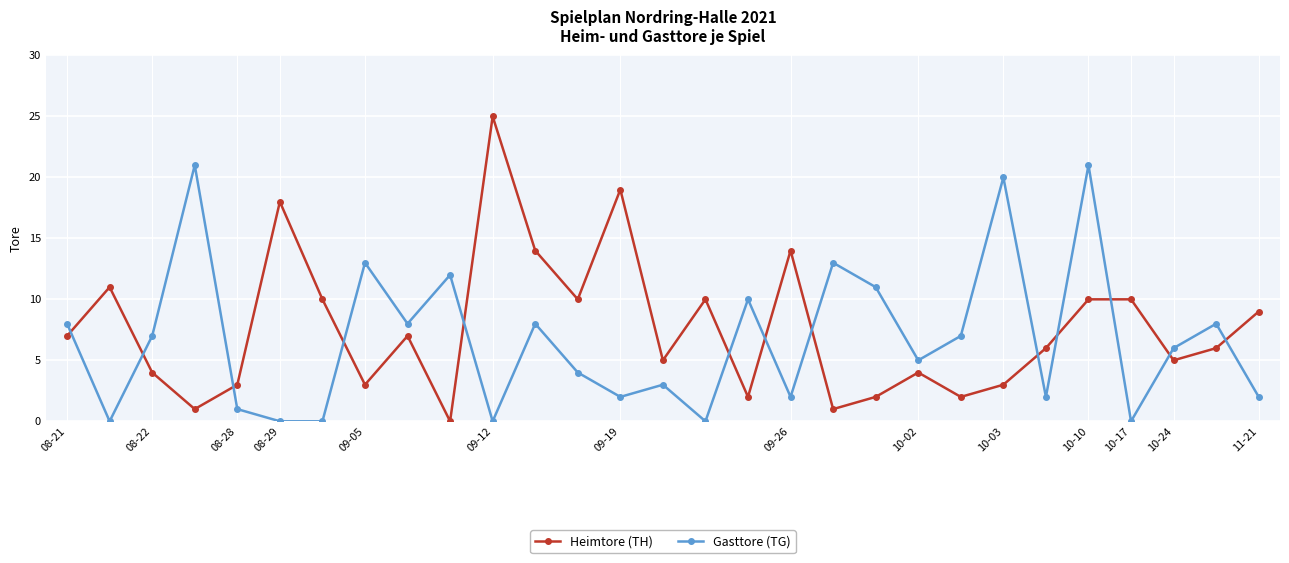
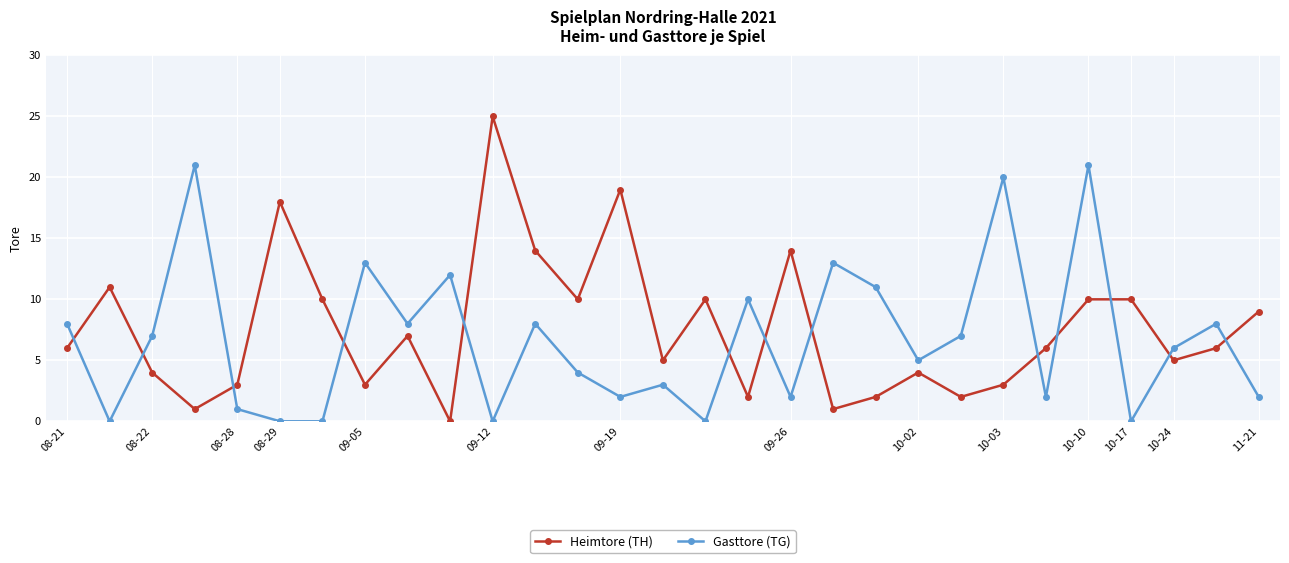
  {
    "Heimtore (TH)": {
-     "08-21": 7,
+     "08-21": 6,
      "08-22": 4,
      "08-28": 3,
      "08-29": 18,
      "09-05": 3,
      "09-12": 25,
      "09-19": 19,
      "09-26": 14,
      "10-02": 4,
      "10-03": 3,
      "10-10": 10,
      "10-17": 10,
      "10-24": 5,
      "11-21": 9
    },
    "Gasttore (TG)": {
      "08-21": 8,
      "08-22": 7,
      "08-28": 1,
      "08-29": 0,
      "09-05": 13,
      "09-12": 0,
      "09-19": 2,
      "09-26": 2,
      "10-02": 5,
      "10-03": 20,
      "10-10": 21,
      "10-17": 0,
      "10-24": 6,
      "11-21": 2
    }
  }
